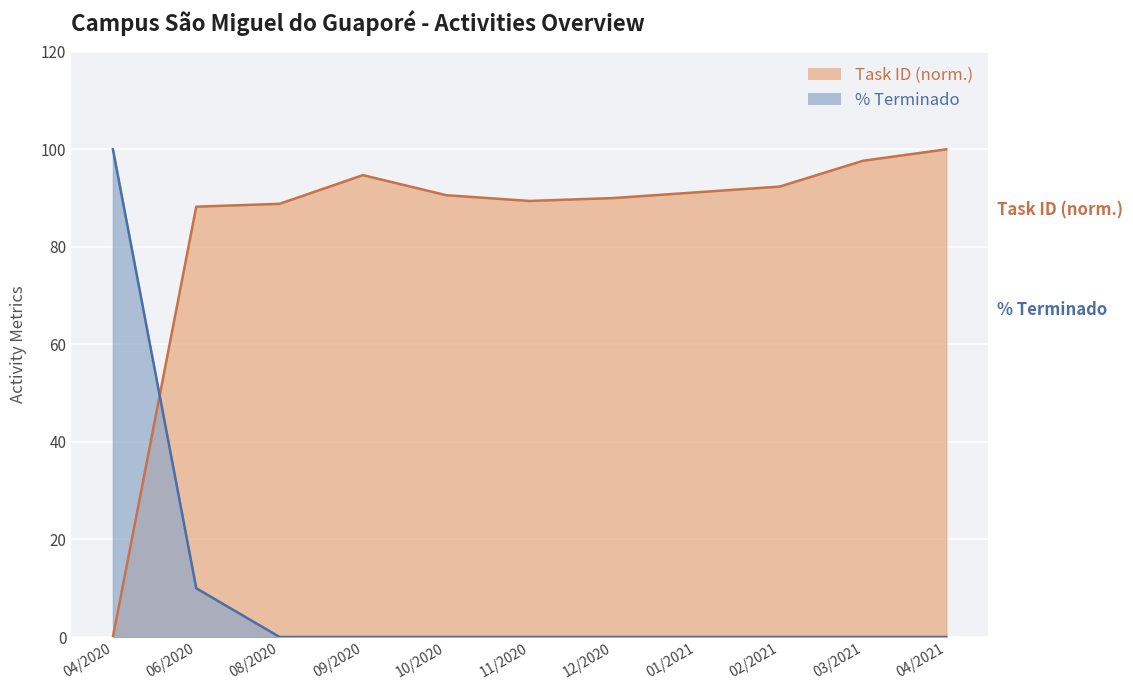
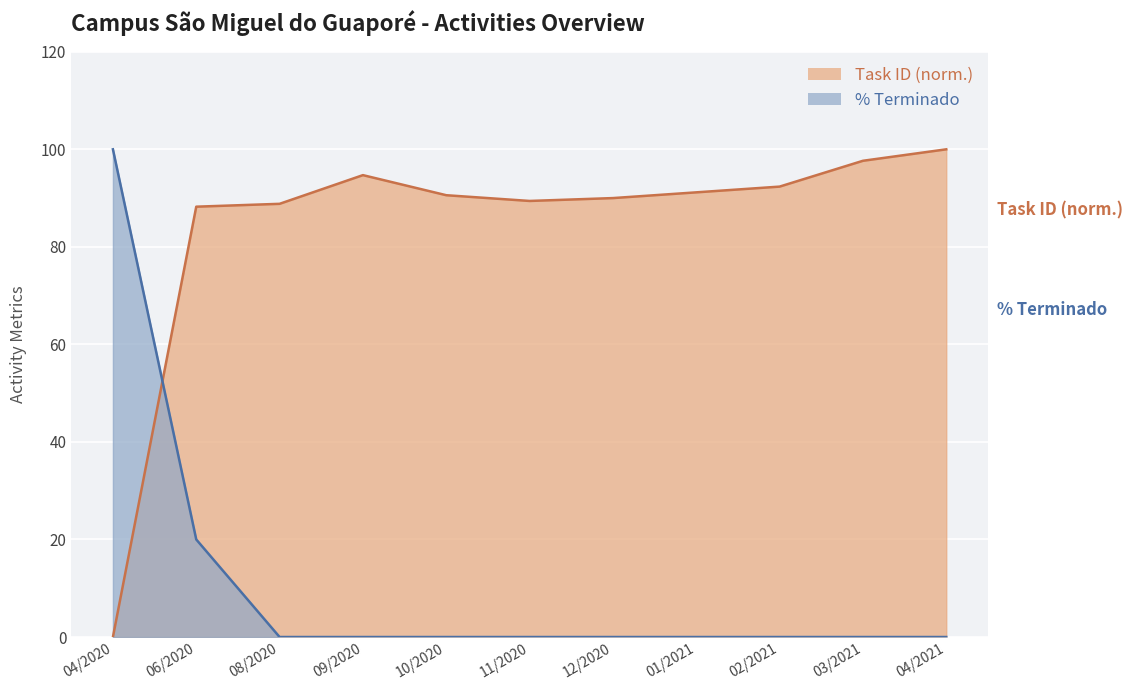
  {
    "% Terminado": {
      "04/2020": 100,
-     "06/2020": 10,
+     "06/2020": 20,
      "08/2020": 0,
      "09/2020": 0,
      "10/2020": 0,
      "11/2020": 0,
      "12/2020": 0,
      "01/2021": 0,
      "02/2021": 0,
      "03/2021": 0,
      "04/2021": 0
    }
  }
